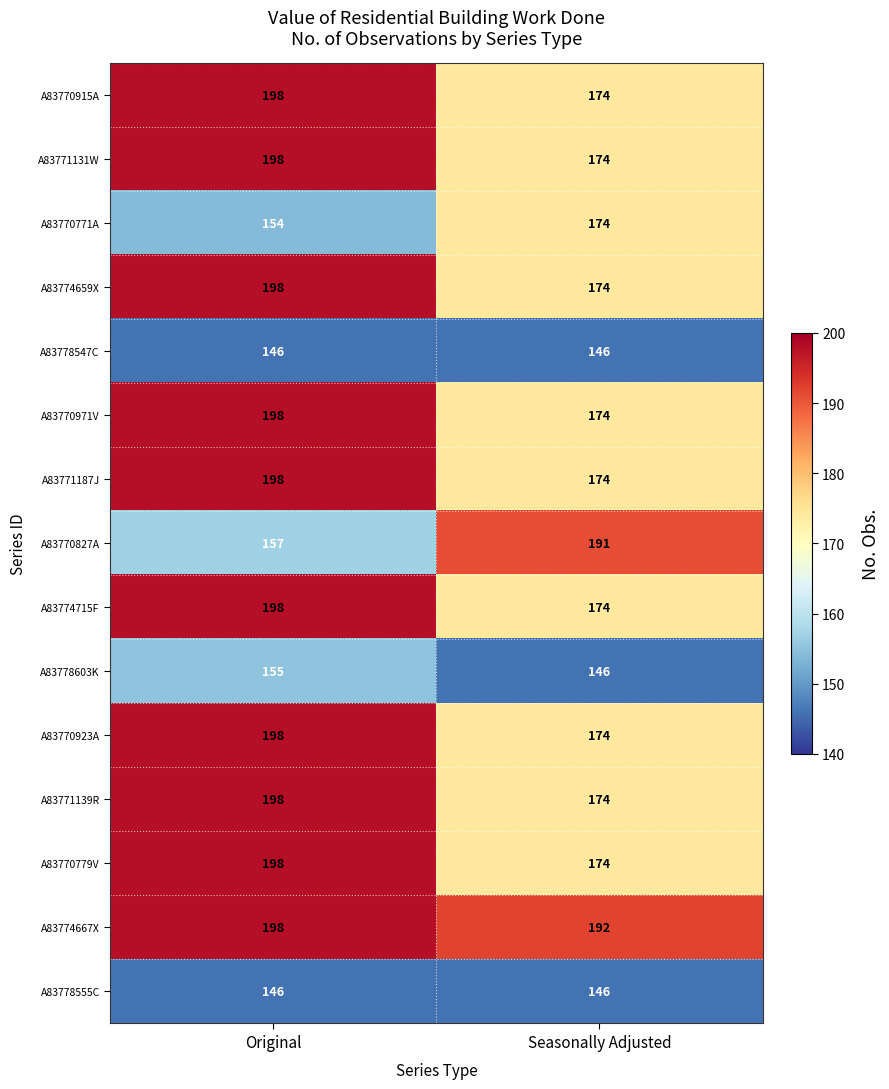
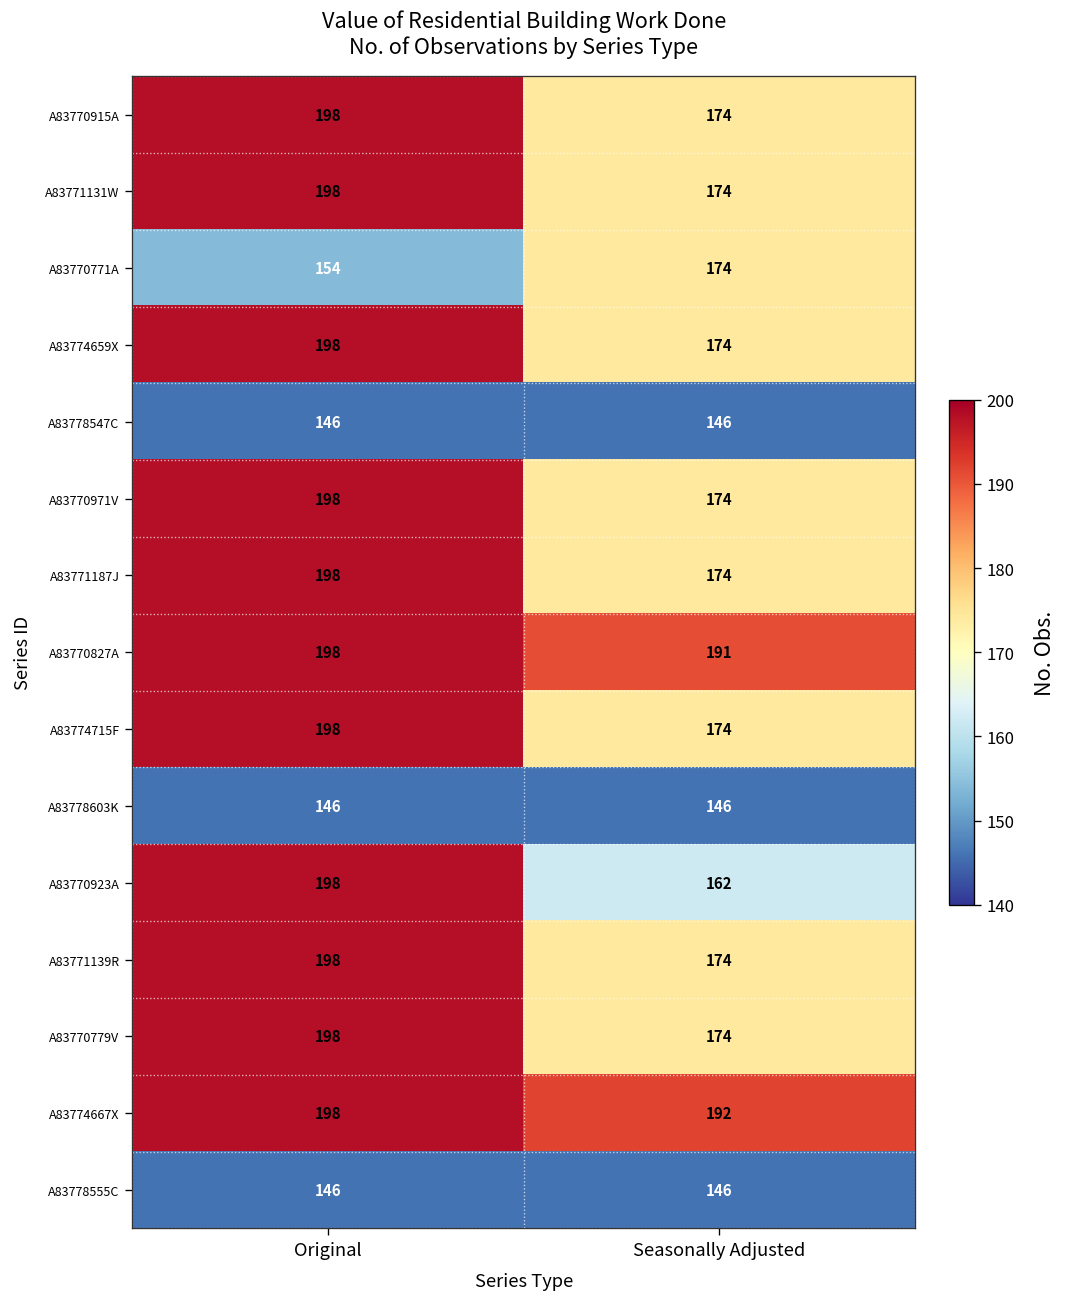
  {
    "A83770915A": {
      "Original": 198,
      "Seasonally Adjusted": 174
    },
    "A83771131W": {
      "Original": 198,
      "Seasonally Adjusted": 174
    },
    "A83770771A": {
      "Original": 154,
      "Seasonally Adjusted": 174
    },
    "A83774659X": {
      "Original": 198,
      "Seasonally Adjusted": 174
    },
    "A83778547C": {
      "Original": 146,
      "Seasonally Adjusted": 146
    },
    "A83770971V": {
      "Original": 198,
      "Seasonally Adjusted": 174
    },
    "A83771187J": {
      "Original": 198,
      "Seasonally Adjusted": 174
    },
    "A83770827A": {
-     "Original": 157,
+     "Original": 198,
      "Seasonally Adjusted": 191
    },
    "A83774715F": {
      "Original": 198,
      "Seasonally Adjusted": 174
    },
    "A83778603K": {
-     "Original": 155,
+     "Original": 146,
      "Seasonally Adjusted": 146
    },
    "A83770923A": {
      "Original": 198,
-     "Seasonally Adjusted": 174
+     "Seasonally Adjusted": 162
    },
    "A83771139R": {
      "Original": 198,
      "Seasonally Adjusted": 174
    },
    "A83770779V": {
      "Original": 198,
      "Seasonally Adjusted": 174
    },
    "A83774667X": {
      "Original": 198,
      "Seasonally Adjusted": 192
    },
    "A83778555C": {
      "Original": 146,
      "Seasonally Adjusted": 146
    }
  }
